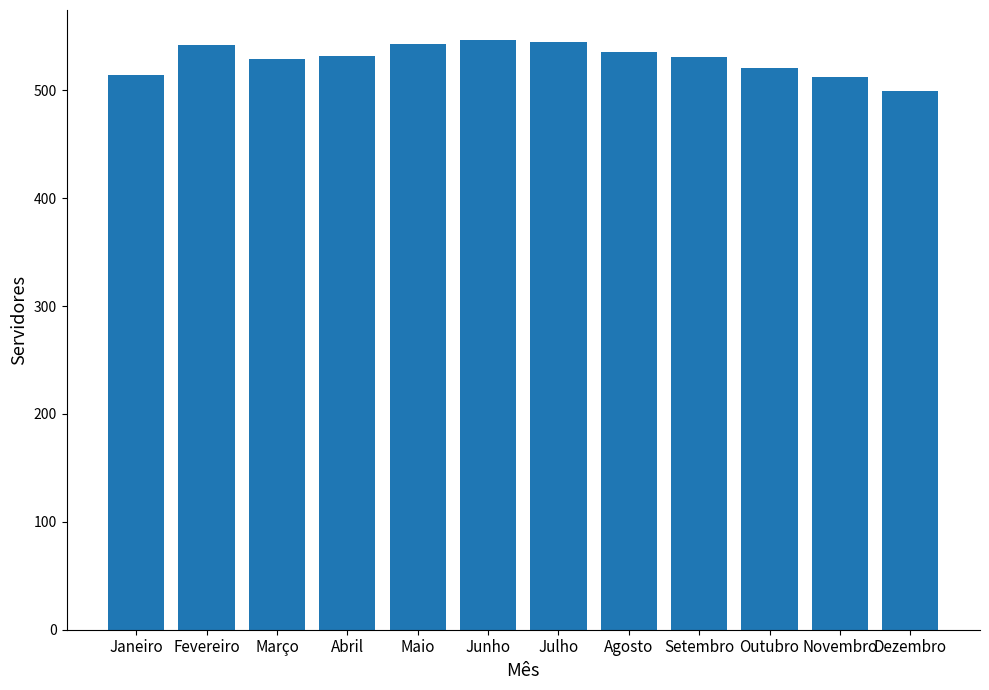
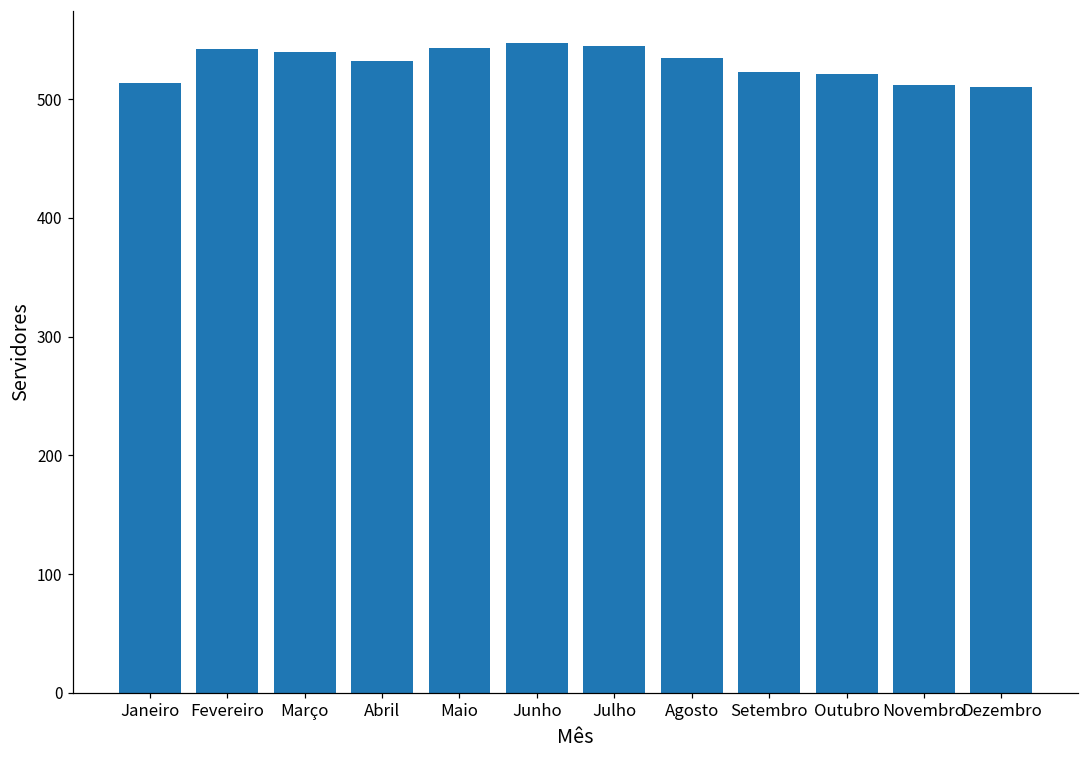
  {
    "Janeiro": 514,
    "Fevereiro": 542,
-   "Março": 529,
+   "Março": 540,
    "Abril": 532,
    "Maio": 543,
    "Junho": 547,
    "Julho": 545,
    "Agosto": 535,
-   "Setembro": 531,
+   "Setembro": 523,
    "Outubro": 521,
    "Novembro": 512,
-   "Dezembro": 499
+   "Dezembro": 510
  }
